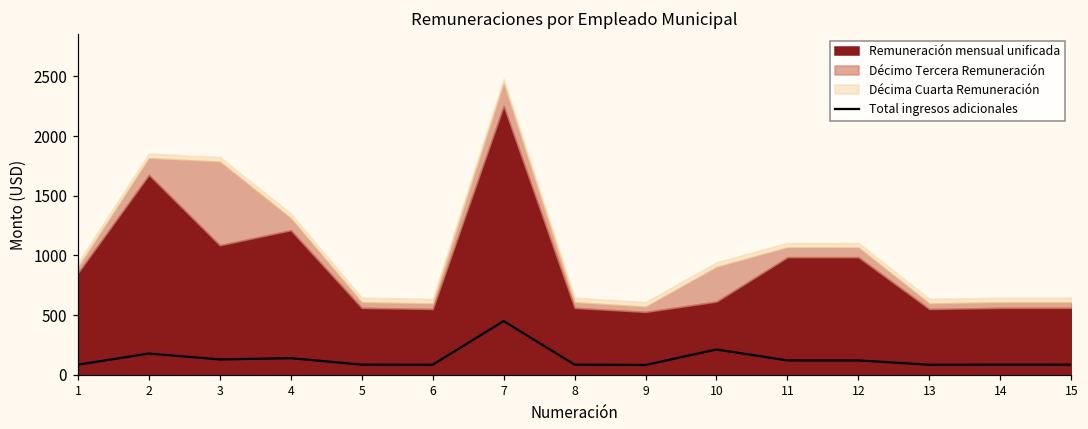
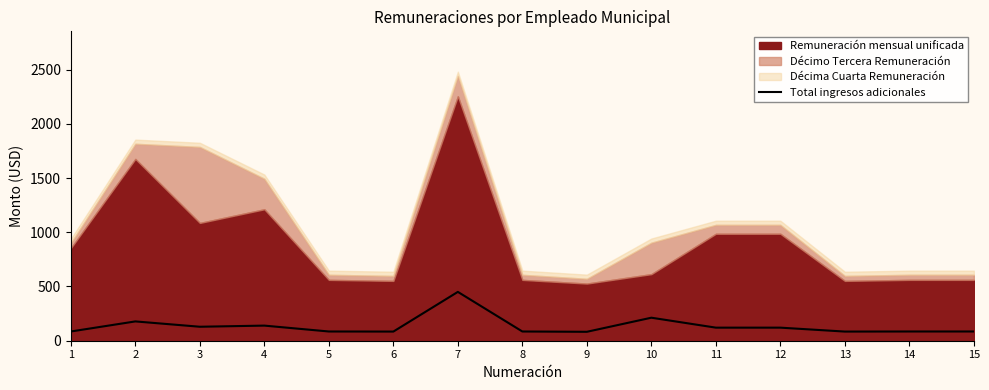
  {
    "Total ingresos adicionales": {
      "1": 90,
      "2": 180,
      "3": 130,
      "4": 140,
      "5": 90,
      "6": 80,
      "7": 450,
      "8": 90,
      "9": 80,
      "10": 210,
      "11": 120,
      "12": 120,
      "13": 80,
      "14": 90,
      "15": 90
    },
    "Remuneración mensual unificada": {
      "1": 850,
      "2": 1680,
      "3": 1090,
      "4": 1210,
      "5": 560,
      "6": 550,
      "7": 2250,
      "8": 560,
      "9": 530,
      "10": 610,
      "11": 990,
      "12": 990,
      "13": 550,
      "14": 560,
      "15": 560
    },
    "Décimo Tercera Remuneración": {
      "1": 50,
      "2": 140,
      "3": 700,
-     "4": 100,
+     "4": 280,
      "5": 50,
      "6": 50,
      "7": 190,
      "8": 50,
      "9": 40,
      "10": 290,
      "11": 80,
      "12": 80,
      "13": 50,
      "14": 50,
      "15": 50
    },
    "Décima Cuarta Remuneración": {
      "1": 40,
      "2": 40,
      "3": 40,
      "4": 40,
      "5": 40,
      "6": 40,
      "7": 40,
      "8": 40,
      "9": 40,
      "10": 40,
      "11": 40,
      "12": 40,
      "13": 40,
      "14": 40,
      "15": 40
    }
  }
